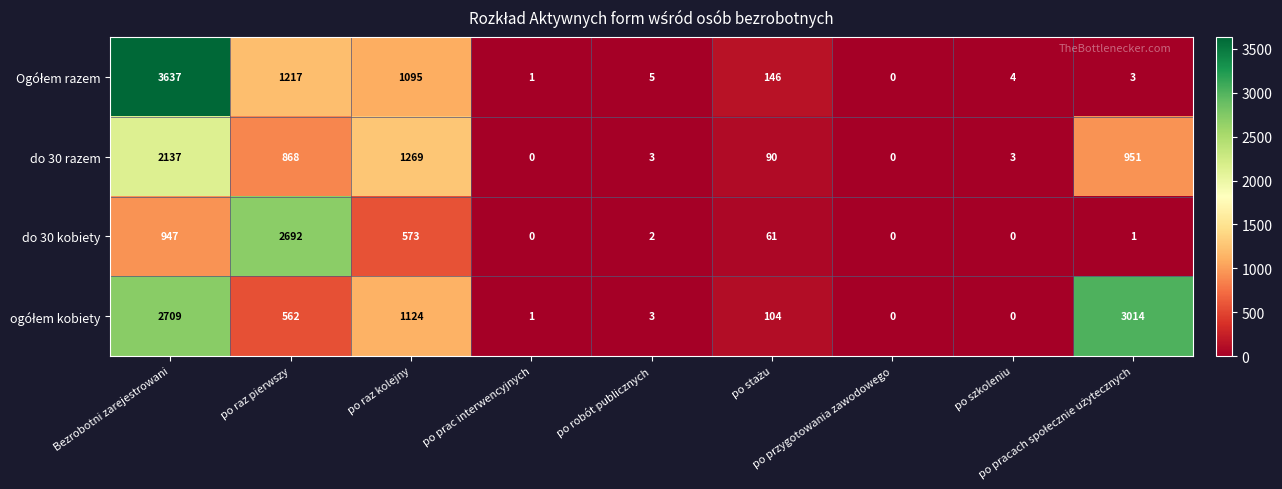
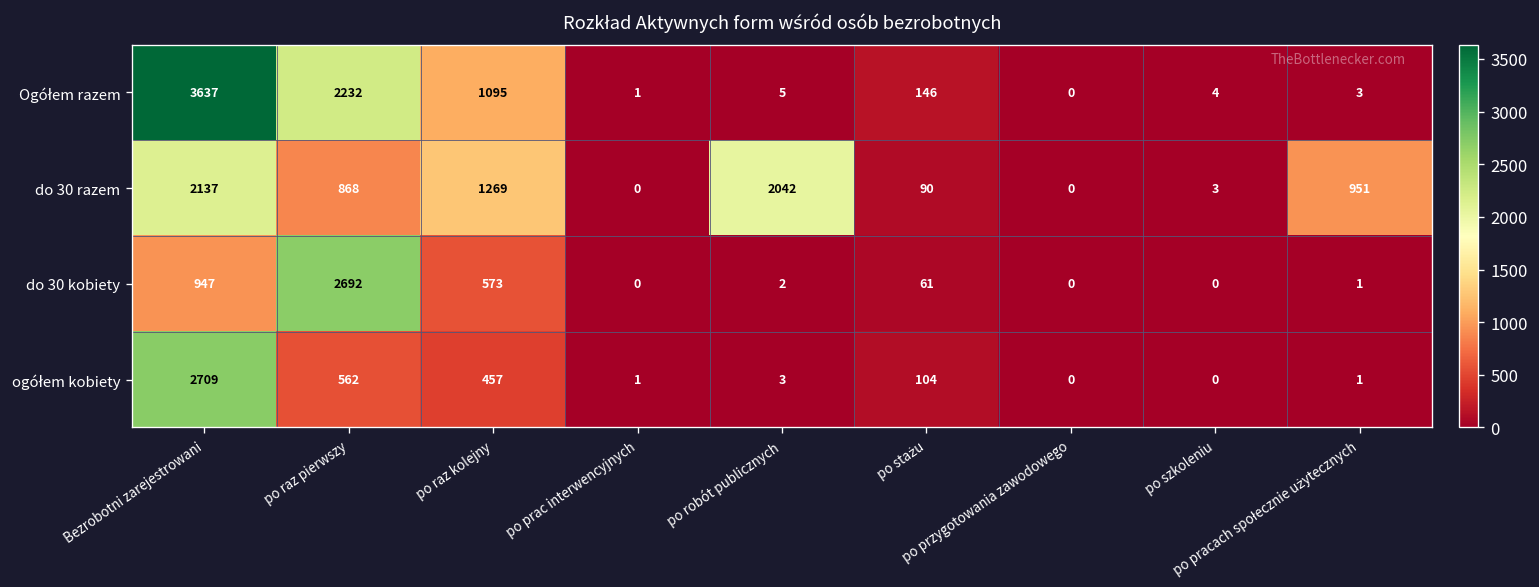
  {
    "Ogółem razem": {
      "Bezrobotni zarejestrowani": 3637,
-     "po raz pierwszy": 1217,
+     "po raz pierwszy": 2232,
      "po raz kolejny": 1095,
      "po prac interwencyjnych": 1,
      "po robót publicznych": 5,
      "po stażu": 146,
      "po przygotowania zawodowego": 0,
      "po szkoleniu": 4
    },
    "do 30 razem": {
      "Bezrobotni zarejestrowani": 2137,
      "po raz pierwszy": 868,
      "po raz kolejny": 1269,
      "po prac interwencyjnych": 0,
-     "po robót publicznych": 3,
+     "po robót publicznych": 2042,
      "po stażu": 90,
      "po przygotowania zawodowego": 0,
      "po szkoleniu": 3,
      "po pracach społecznie użytecznych": 951
    },
    "do 30 kobiety": {
      "Bezrobotni zarejestrowani": 947,
      "po raz pierwszy": 2692,
      "po raz kolejny": 573,
      "po prac interwencyjnych": 0,
      "po robót publicznych": 2,
      "po stażu": 61,
      "po przygotowania zawodowego": 0,
      "po szkoleniu": 0,
      "po pracach społecznie użytecznych": 1
    },
    "ogółem kobiety": {
      "Bezrobotni zarejestrowani": 2709,
      "po raz pierwszy": 562,
-     "po raz kolejny": 1124,
+     "po raz kolejny": 457,
      "po prac interwencyjnych": 1,
      "po robót publicznych": 3,
      "po stażu": 104,
      "po przygotowania zawodowego": 0,
      "po szkoleniu": 0,
-     "po pracach społecznie użytecznych": 3014
+     "po pracach społecznie użytecznych": 1
    }
  }
